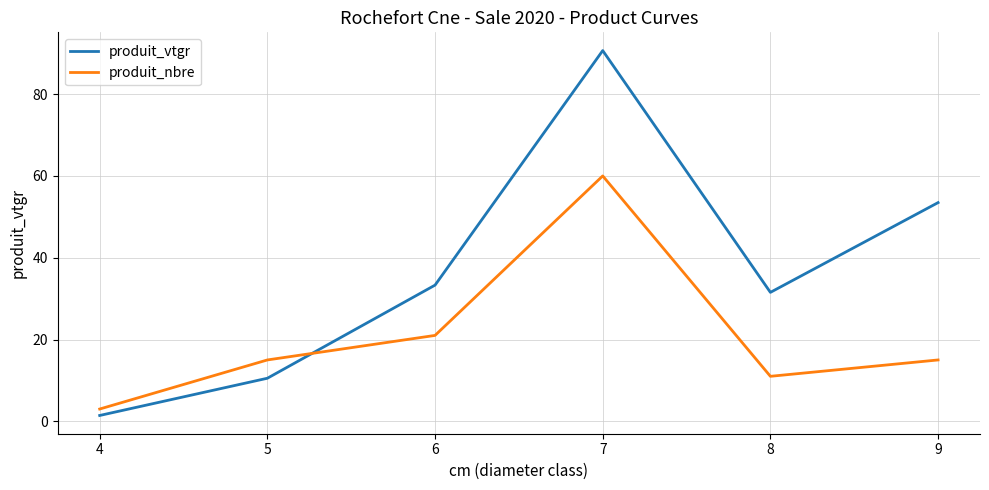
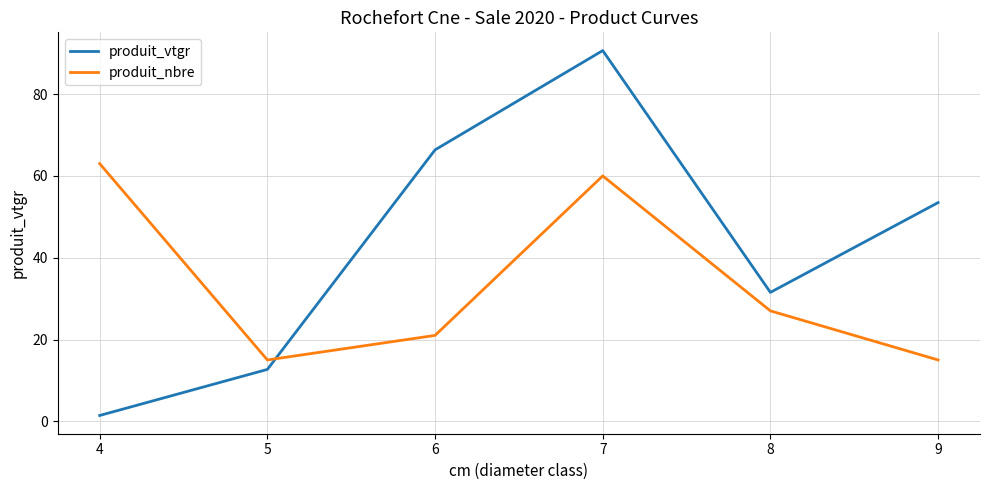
  {
    "produit_vtgr": {
      "4": 1,
-     "5": 11,
-     "6": 33,
+     "5": 13,
+     "6": 66,
      "7": 91,
      "8": 32,
      "9": 53
    },
    "produit_nbre": {
-     "4": 3,
+     "4": 63,
      "5": 15,
      "6": 21,
      "7": 60,
-     "8": 11,
+     "8": 27,
      "9": 15
    }
  }
